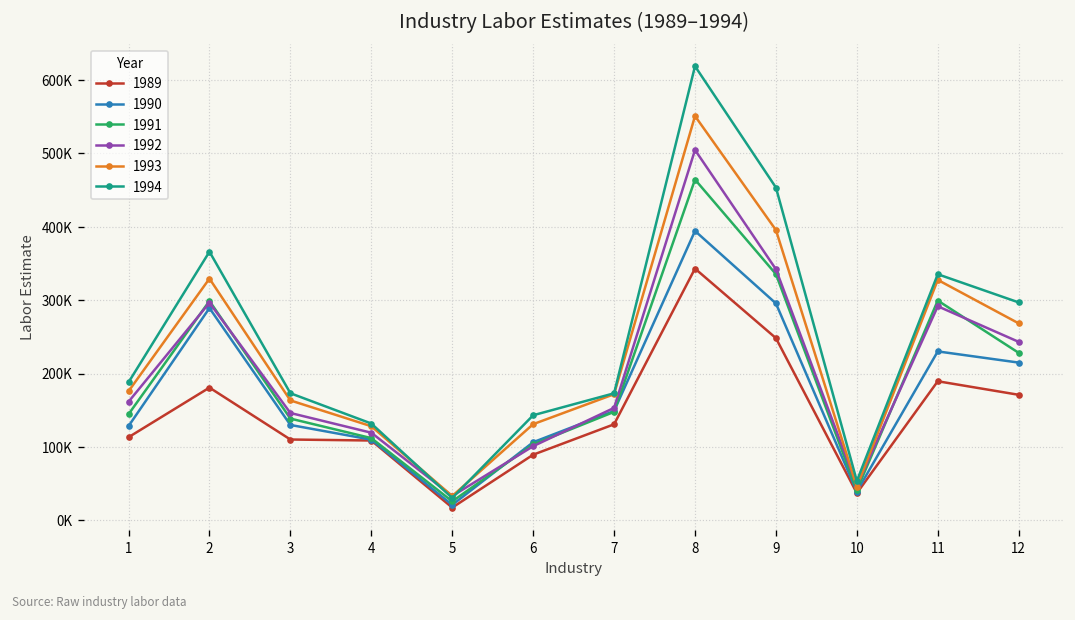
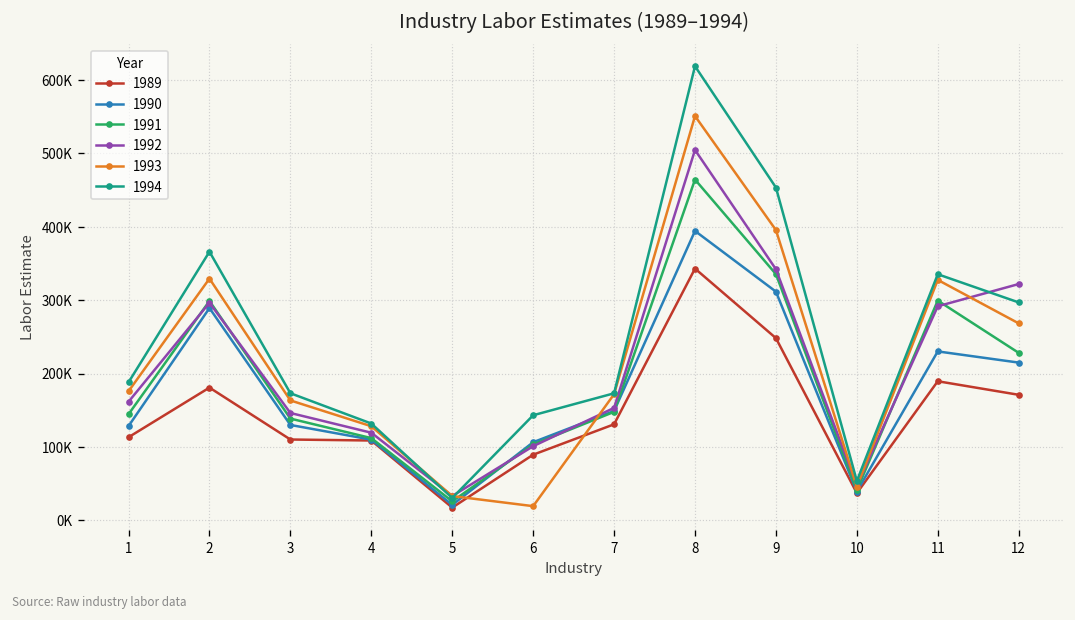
  {
    "1989": {
      "1": 110000,
      "2": 180000,
      "3": 110000,
      "6": 90000,
      "7": 130000,
      "8": 340000,
      "9": 250000,
      "11": 190000,
      "12": 170000
    },
    "1990": {
      "1": 130000,
      "2": 290000,
      "3": 130000,
      "8": 390000,
-     "9": 300000,
+     "9": 310000,
      "11": 230000,
      "12": 210000
    },
    "1992": {
      "1": 160000,
      "3": 150000,
      "4": 120000,
      "7": 150000,
      "8": 500000,
      "9": 340000,
      "11": 290000,
-     "12": 240000
+     "12": 320000
    },
    "1993": {
      "1": 180000,
      "2": 330000,
      "3": 160000,
-     "6": 130000,
+     "6": 20000,
      "8": 550000,
      "9": 400000,
      "11": 330000,
      "12": 270000
    }
  }
